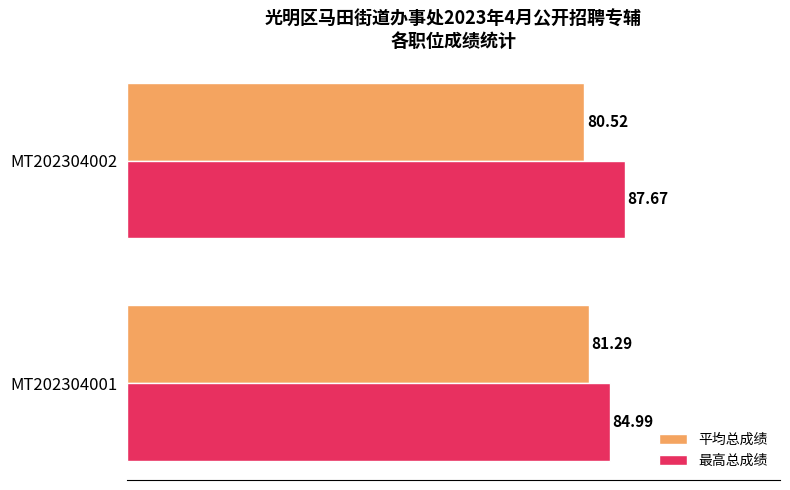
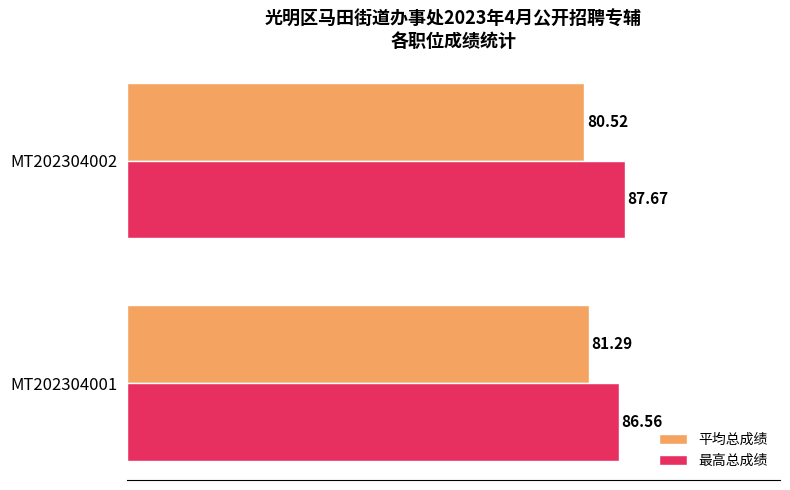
  {
    "平均总成绩": {
      "MT202304002": 80.52,
      "MT202304001": 81.29
    },
    "最高总成绩": {
      "MT202304002": 87.67,
-     "MT202304001": 84.99
+     "MT202304001": 86.56
    }
  }
